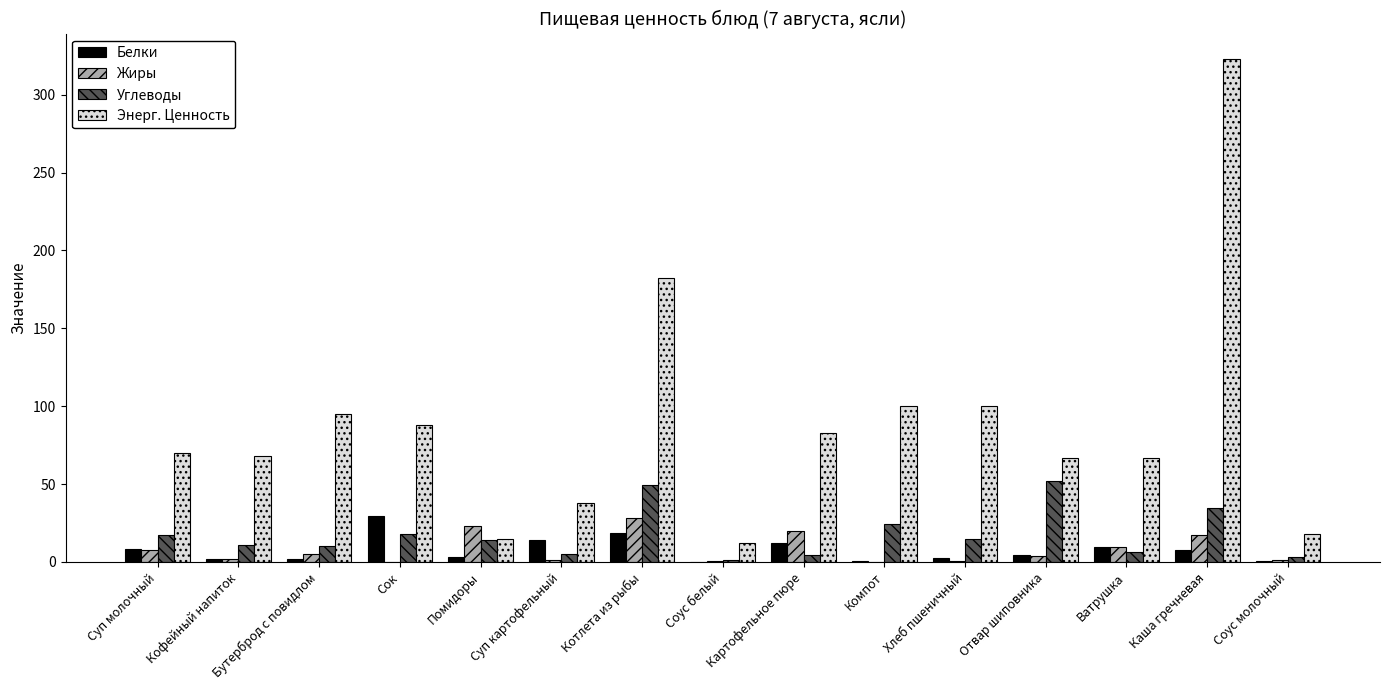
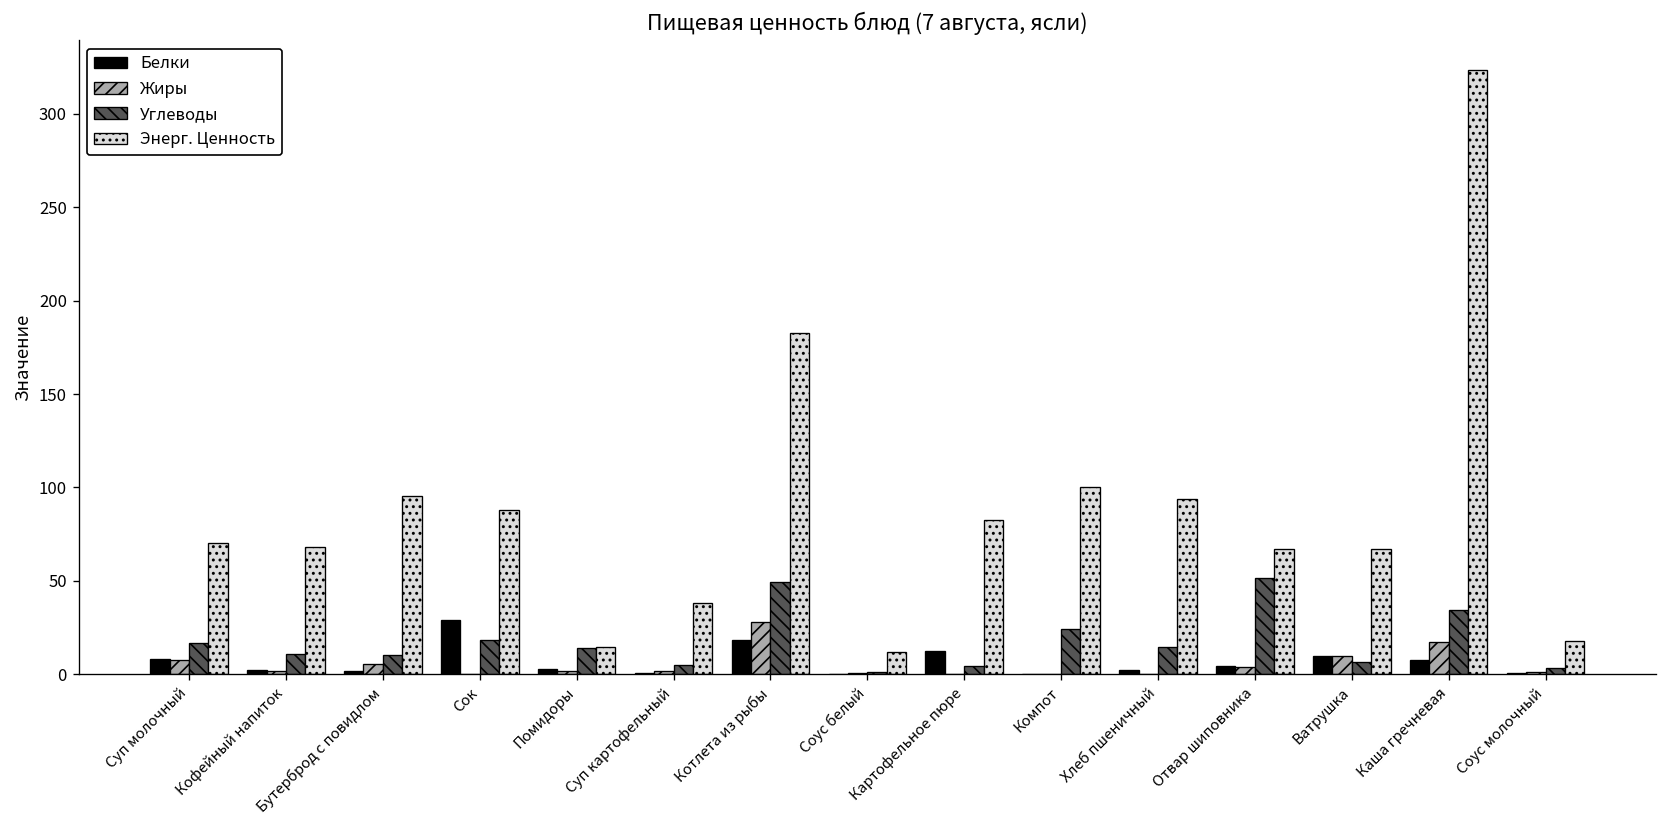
  {
    "Белки": {
      "Суп молочный": 8,
      "Кофейный напиток": 2,
      "Бутерброд с повидлом": 2,
      "Сок": 29,
      "Помидоры": 3,
-     "Суп картофельный": 14,
+     "Суп картофельный": 1,
      "Котлета из рыбы": 18,
      "Картофельное пюре": 12,
      "Хлеб пшеничный": 2,
      "Отвар шиповника": 4,
      "Ватрушка": 10,
      "Каша гречневая": 8
    },
    "Жиры": {
      "Суп молочный": 8,
      "Кофейный напиток": 2,
      "Бутерброд с повидлом": 5,
      "Сок": 0,
-     "Помидоры": 23,
+     "Помидоры": 2,
      "Котлета из рыбы": 28,
-     "Картофельное пюре": 20,
+     "Картофельное пюре": 0,
      "Отвар шиповника": 4,
      "Ватрушка": 10,
      "Каша гречневая": 17
    },
    "Углеводы": {
      "Суп молочный": 17,
      "Кофейный напиток": 11,
      "Бутерброд с повидлом": 10,
      "Сок": 18,
      "Помидоры": 14,
      "Суп картофельный": 5,
      "Котлета из рыбы": 49,
      "Картофельное пюре": 4,
      "Компот": 24,
      "Хлеб пшеничный": 14,
      "Отвар шиповника": 52,
      "Ватрушка": 7,
      "Каша гречневая": 34,
      "Соус молочный": 3
    },
    "Энерг. Ценность": {
      "Суп молочный": 70,
      "Кофейный напиток": 68,
      "Бутерброд с повидлом": 95,
      "Сок": 88,
      "Помидоры": 15,
      "Суп картофельный": 38,
      "Котлета из рыбы": 183,
      "Соус белый": 12,
      "Картофельное пюре": 83,
      "Компот": 100,
-     "Хлеб пшеничный": 100,
+     "Хлеб пшеничный": 94,
      "Отвар шиповника": 67,
      "Ватрушка": 67,
      "Каша гречневая": 323,
      "Соус молочный": 18
    }
  }
